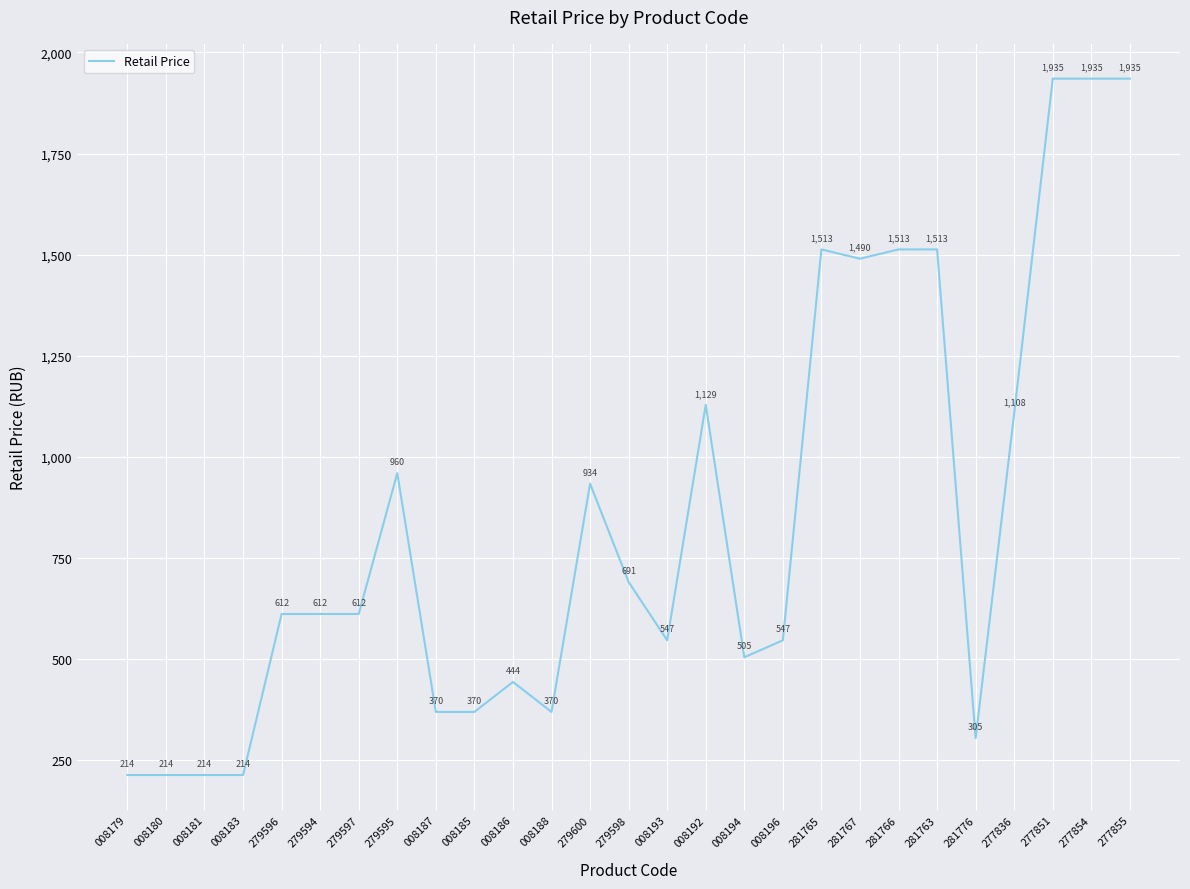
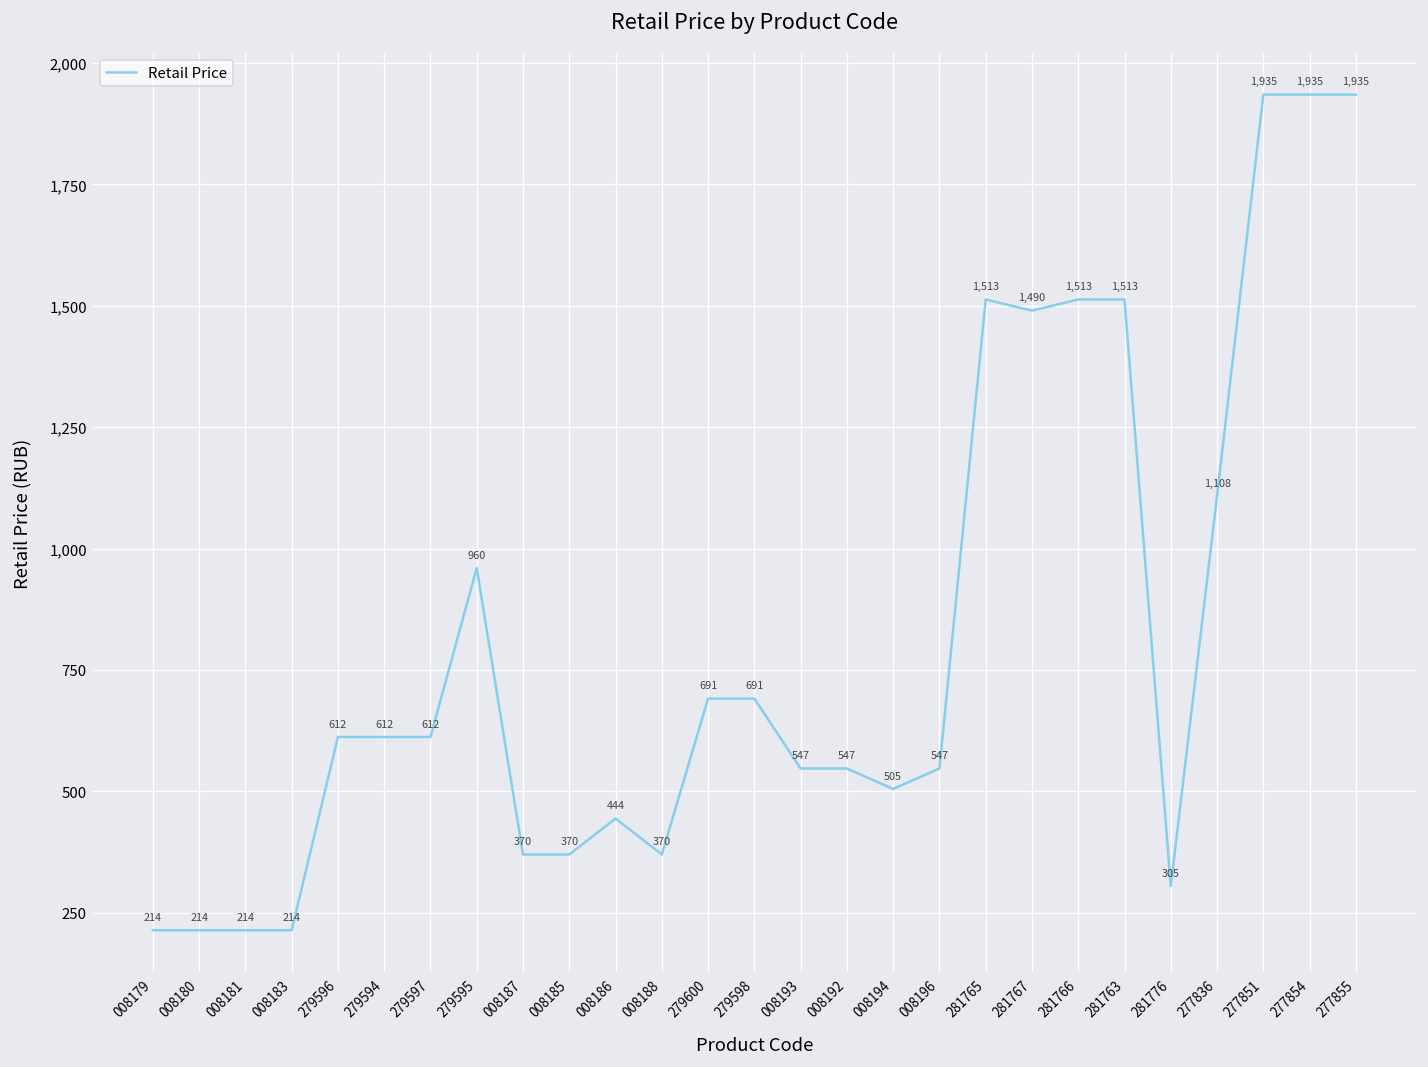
  {
    "008179": "214",
    "008180": "214",
    "008181": "214",
    "008183": "214",
    "279596": "612",
    "279594": "612",
    "279597": "612",
    "279595": "960",
    "008187": "370",
    "008185": "370",
    "008186": "444",
    "008188": "370",
-   "279600": "934",
+   "279600": "691",
    "279598": "691",
    "008193": "547",
-   "008192": "1,129",
+   "008192": "547",
    "008194": "505",
    "008196": "547",
    "281765": "1,513",
    "281767": "1,490",
    "281766": "1,513",
    "281763": "1,513",
    "281776": "305",
    "277836": "1,108",
    "277851": "1,935",
    "277854": "1,935",
    "277855": "1,935"
  }
